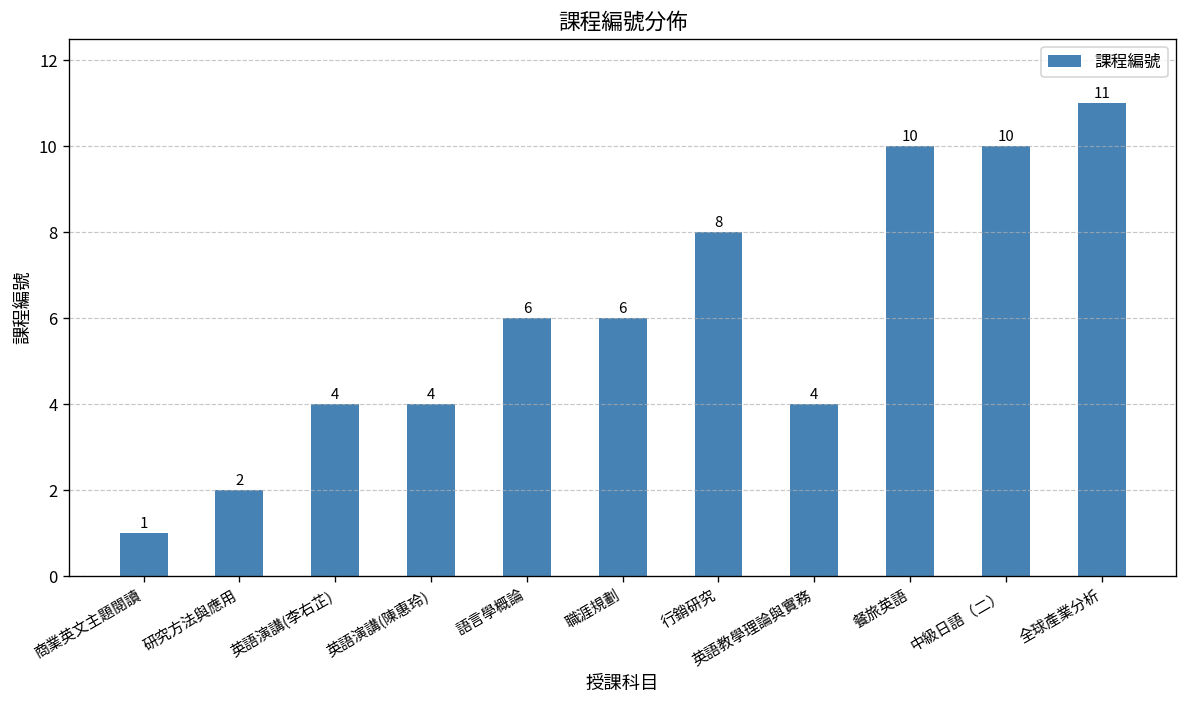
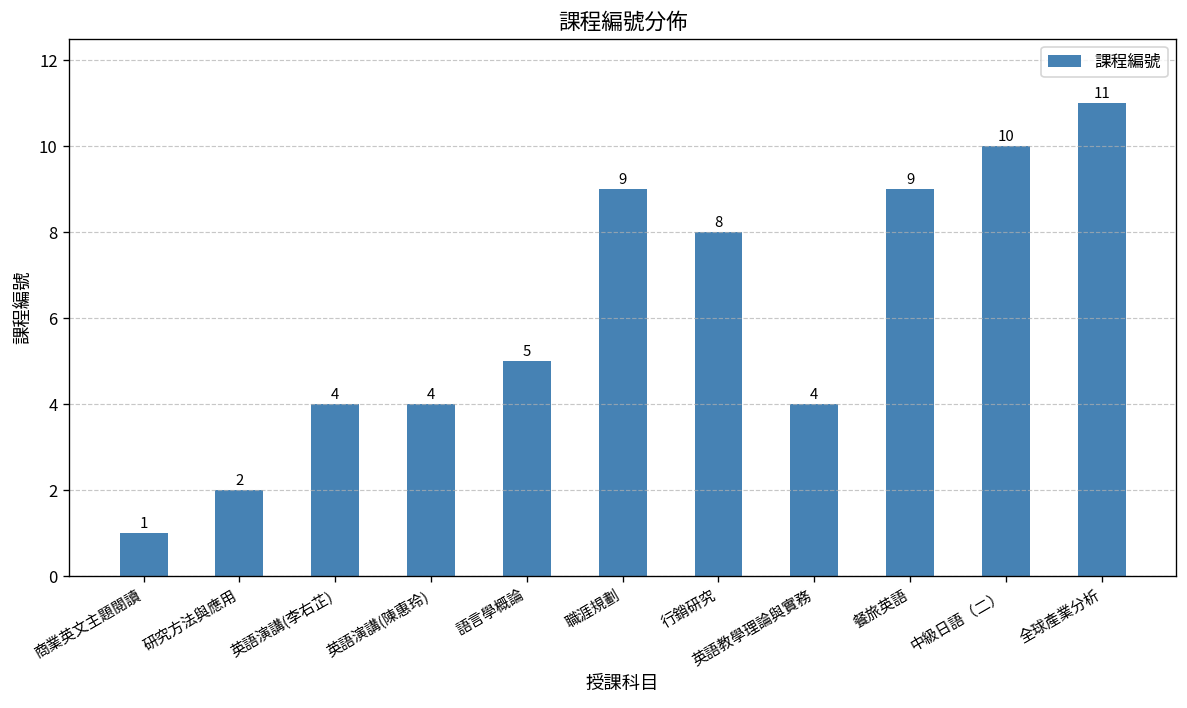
  {
    "商業英文主題閱讀": 1,
    "研究方法與應用": 2,
    "英語演講(李右芷)": 4,
    "英語演講(陳惠玲)": 4,
-   "語言學概論": 6,
-   "職涯規劃": 6,
+   "語言學概論": 5,
+   "職涯規劃": 9,
    "行銷研究": 8,
    "英語教學理論與實務": 4,
-   "餐旅英語": 10,
+   "餐旅英語": 9,
    "中級日語（二）": 10,
    "全球產業分析": 11
  }
